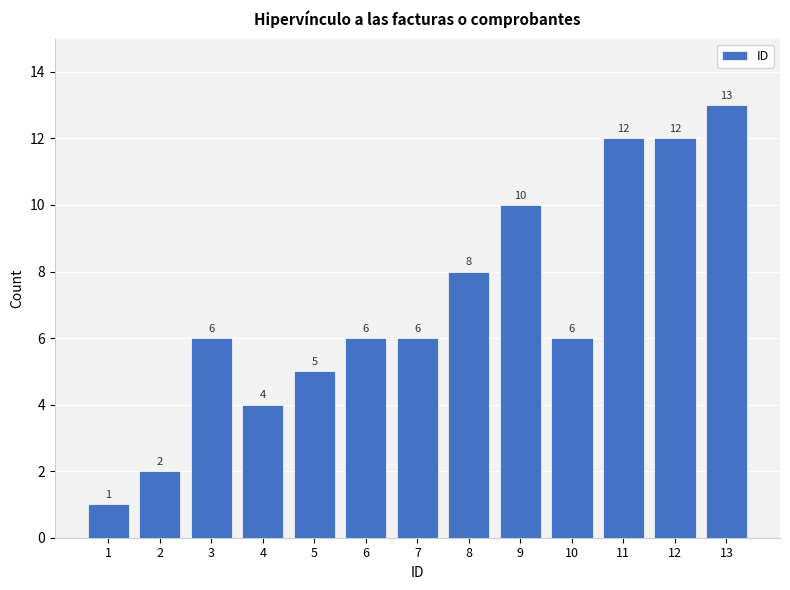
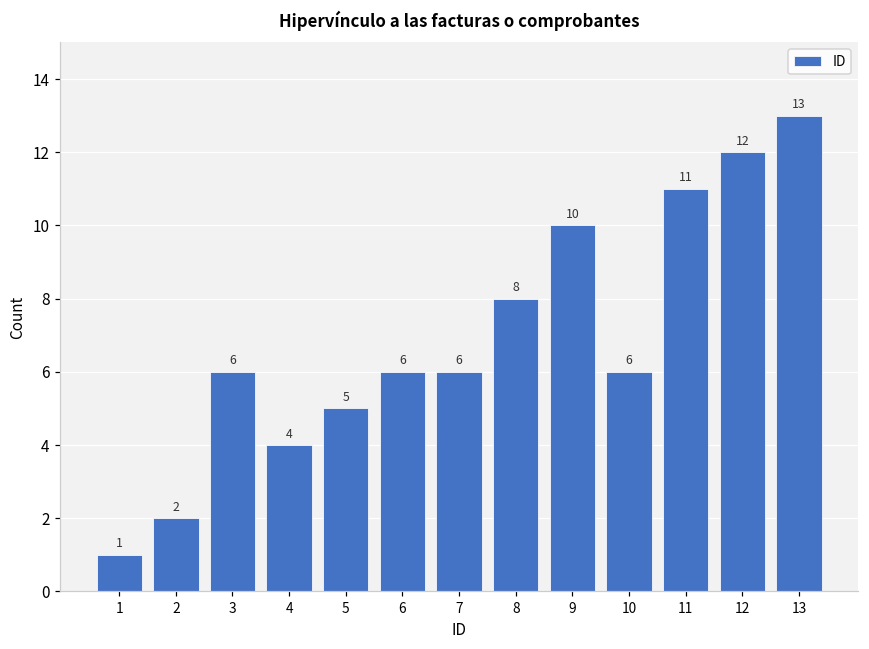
  {
    "1": 1,
    "2": 2,
    "3": 6,
    "4": 4,
    "5": 5,
    "6": 6,
    "7": 6,
    "8": 8,
    "9": 10,
    "10": 6,
-   "11": 12,
+   "11": 11,
    "12": 12,
    "13": 13
  }
